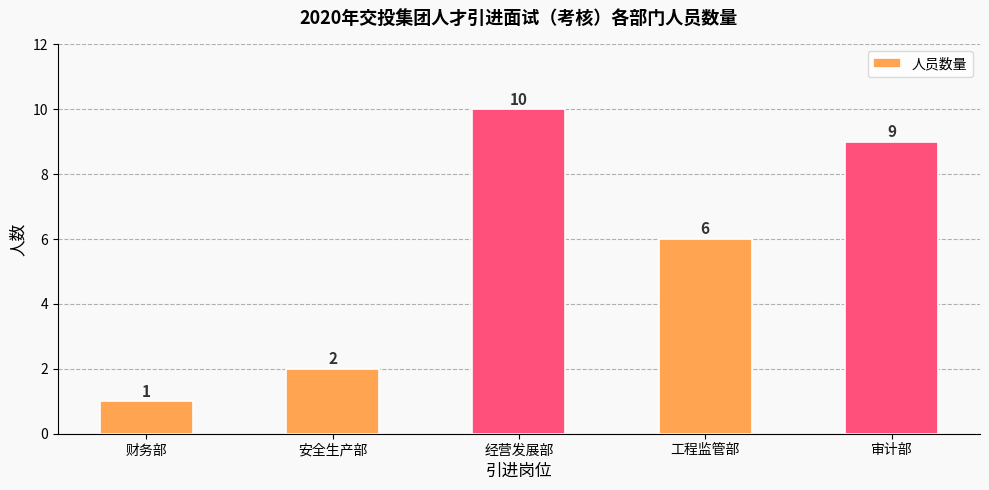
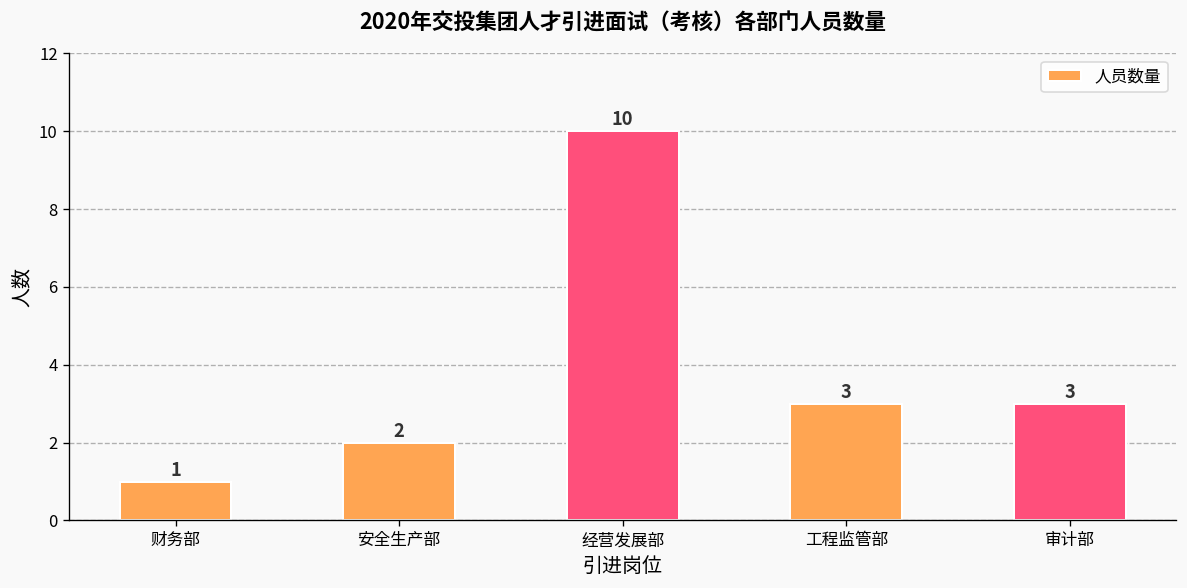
  {
    "财务部": 1,
    "安全生产部": 2,
    "经营发展部": 10,
-   "工程监管部": 6,
-   "审计部": 9
+   "工程监管部": 3,
+   "审计部": 3
  }
